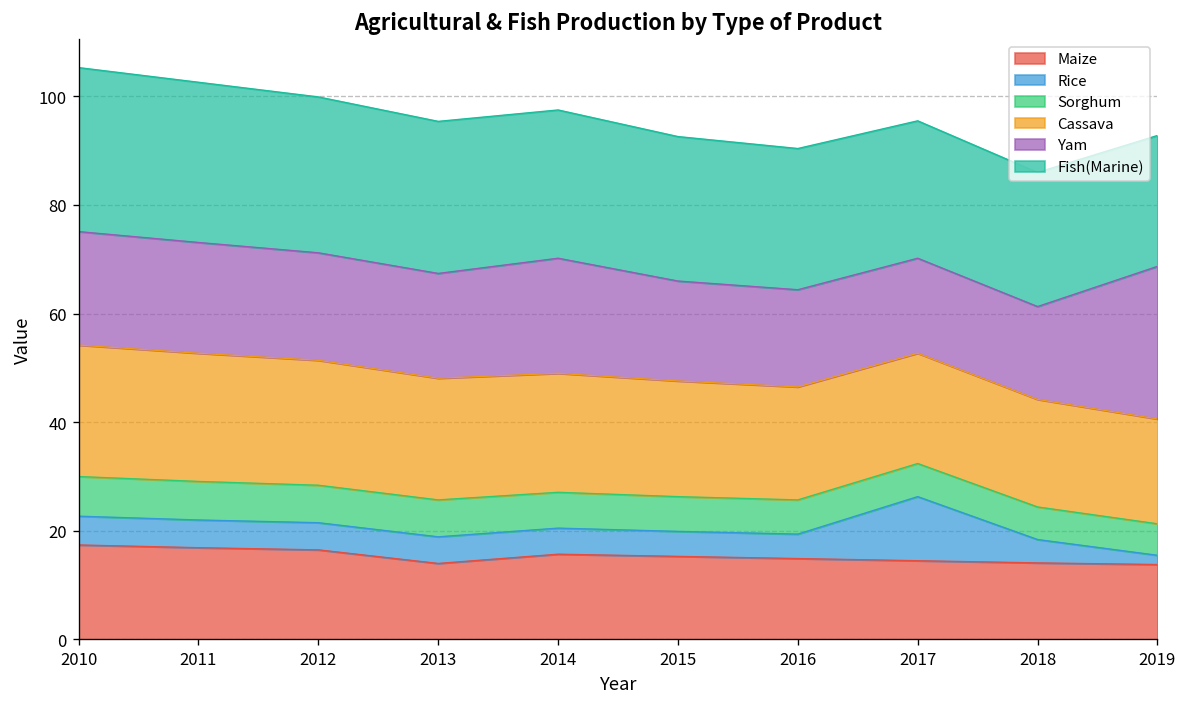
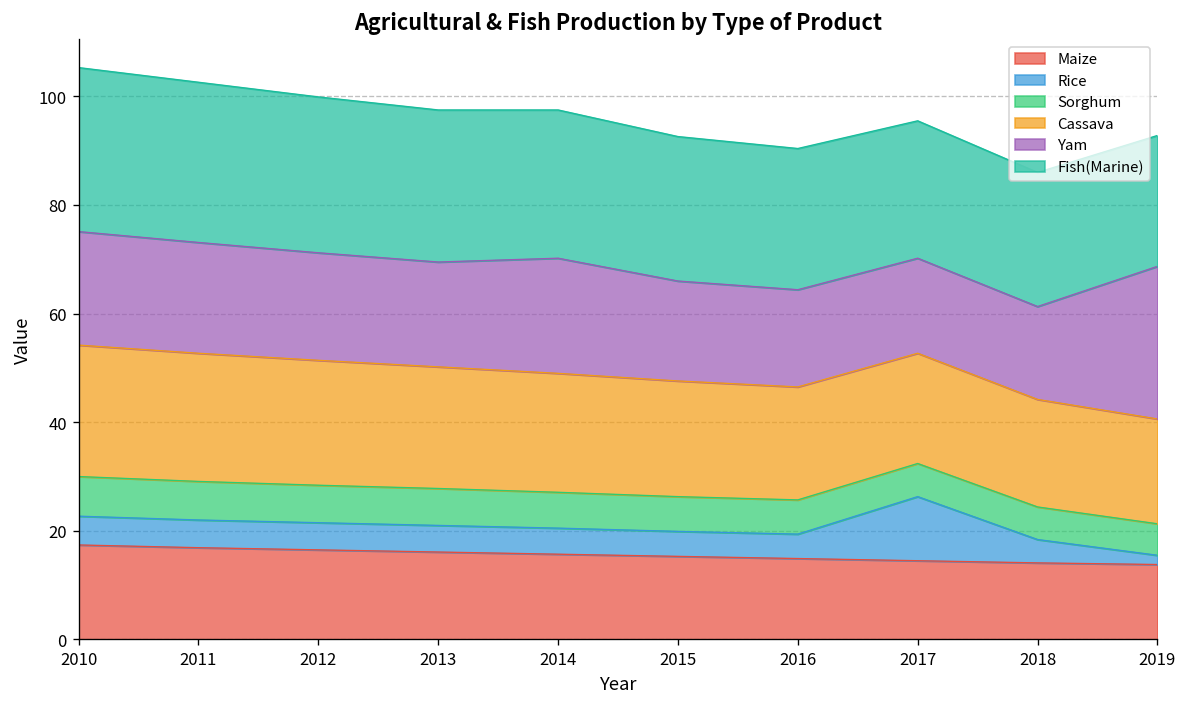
  {
    "Maize": {
      "2010": 17,
      "2011": 17,
      "2012": 17,
-     "2013": 14,
+     "2013": 16,
      "2014": 16,
      "2015": 15,
      "2016": 15,
      "2017": 15,
      "2018": 14,
      "2019": 14
    },
    "Rice": {
      "2010": 5,
      "2011": 5,
      "2012": 5,
      "2013": 5,
      "2014": 5,
      "2015": 5,
      "2016": 4,
      "2017": 12,
      "2018": 4,
      "2019": 2
    },
    "Cassava": {
      "2010": 24,
      "2011": 24,
      "2012": 23,
      "2013": 22,
      "2014": 22,
      "2015": 21,
      "2016": 21,
      "2017": 20,
      "2018": 20,
      "2019": 19
    },
    "Yam": {
      "2010": 21,
      "2011": 20,
      "2012": 20,
      "2013": 19,
      "2014": 21,
      "2015": 18,
      "2016": 18,
      "2017": 18,
      "2018": 17,
      "2019": 28
    }
  }
